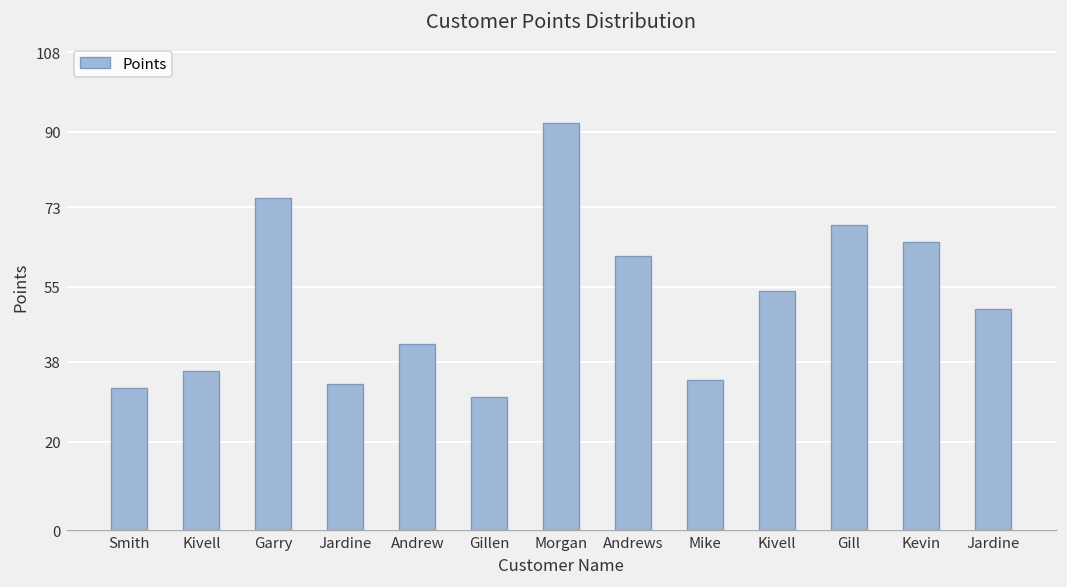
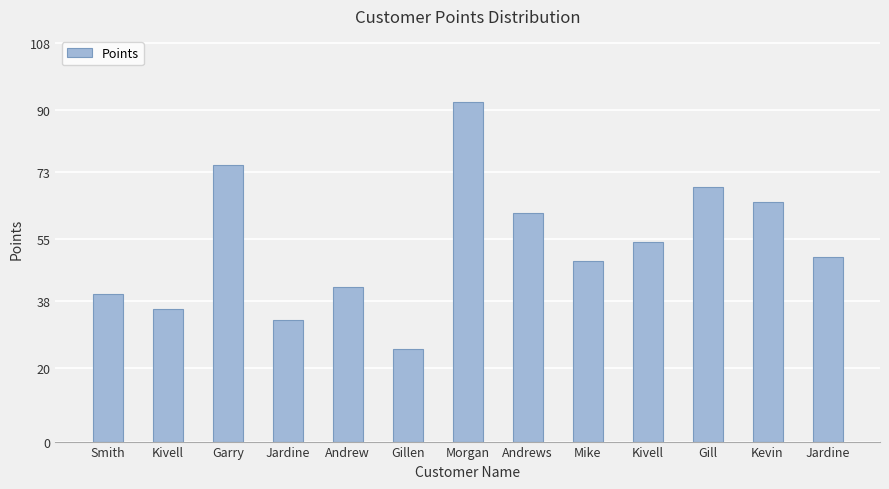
  {
-   "Smith": 32,
+   "Smith": 40,
    "Garry": 75,
    "Andrew": 42,
-   "Gillen": 30,
+   "Gillen": 25,
    "Morgan": 92,
    "Andrews": 62,
-   "Mike": 34,
+   "Mike": 49,
    "Gill": 69,
    "Kevin": 65
  }
